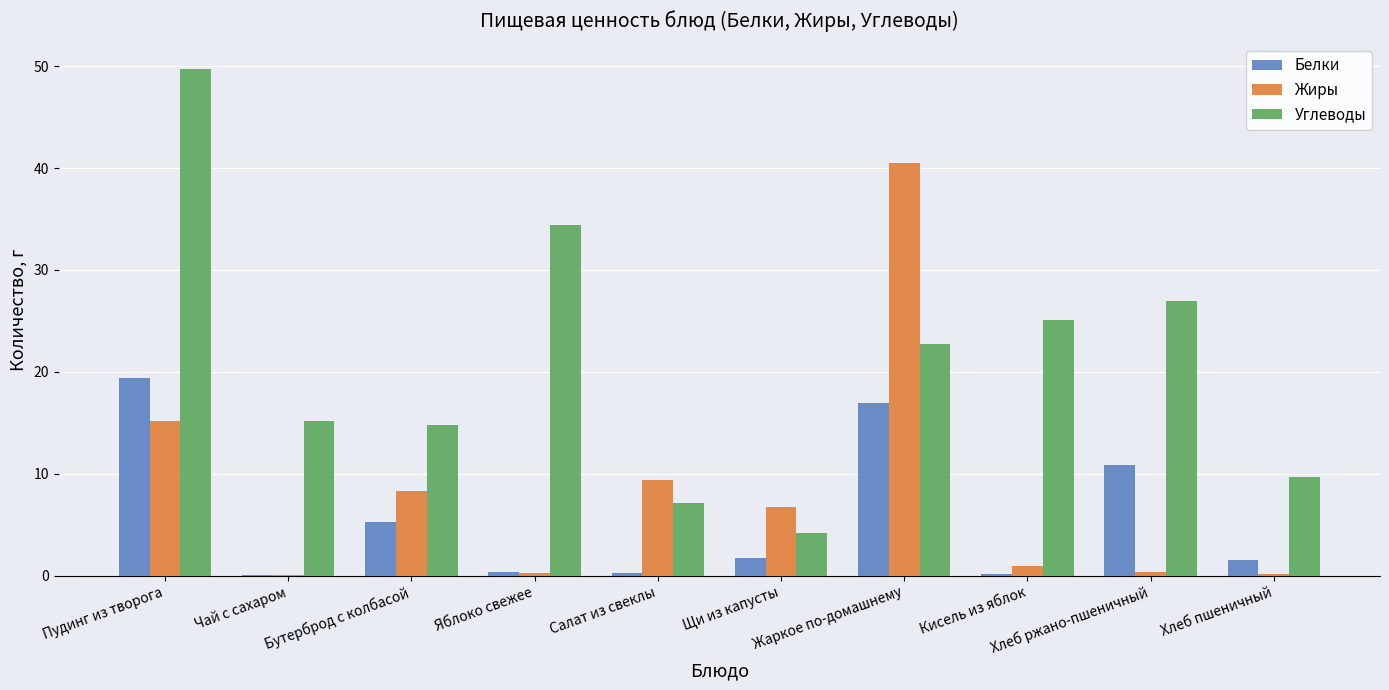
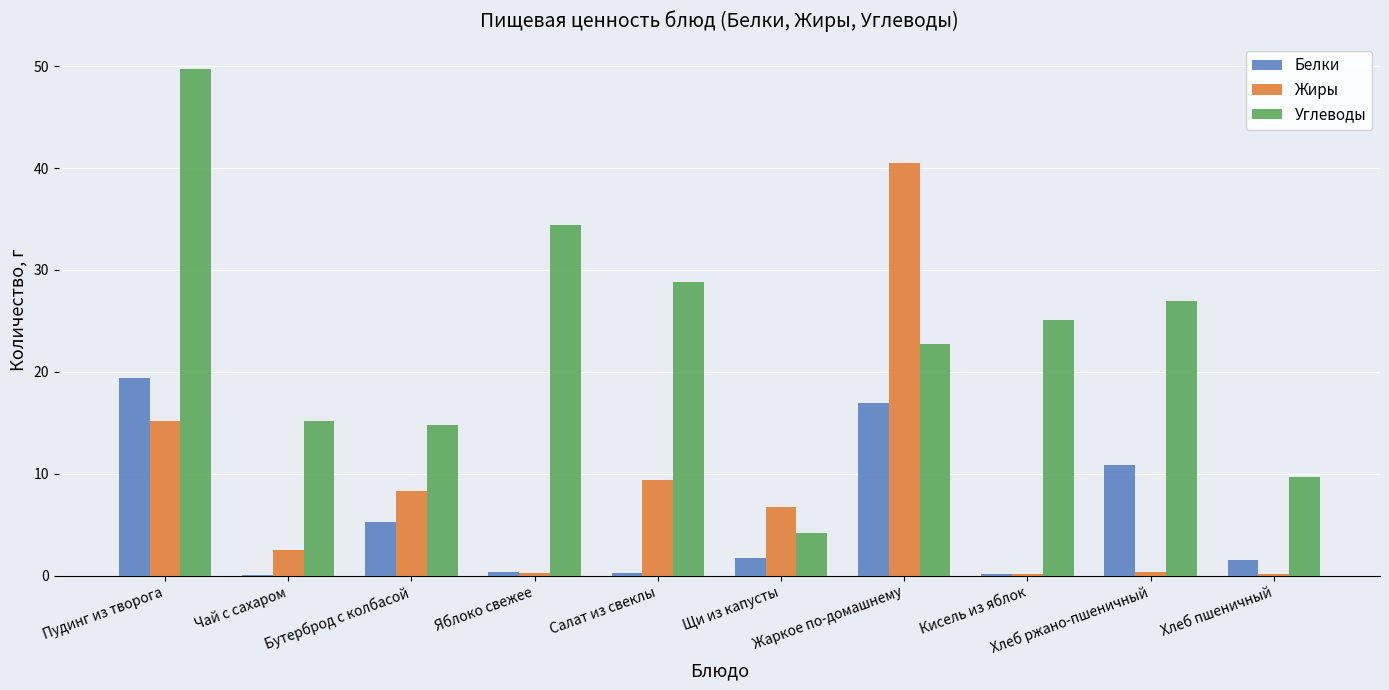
  {
    "Белки": {
      "Пудинг из творога": 19.4,
      "Бутерброд с колбасой": 5.3,
      "Яблоко свежее": 0.4,
      "Салат из свеклы": 0.3,
      "Щи из капусты": 1.8,
      "Жаркое по-домашнему": 16.9,
      "Хлеб ржано-пшеничный": 10.8,
      "Хлеб пшеничный": 1.6
    },
    "Жиры": {
      "Пудинг из творога": 15.2,
-     "Чай с сахаром": 0.0,
+     "Чай с сахаром": 2.5,
      "Бутерброд с колбасой": 8.3,
      "Яблоко свежее": 0.3,
      "Салат из свеклы": 9.4,
      "Щи из капусты": 6.7,
      "Жаркое по-домашнему": 40.5,
-     "Кисель из яблок": 1.0,
+     "Кисель из яблок": 0.1,
      "Хлеб ржано-пшеничный": 0.3
    },
    "Углеводы": {
      "Пудинг из творога": 49.7,
      "Чай с сахаром": 15.2,
      "Бутерброд с колбасой": 14.8,
      "Яблоко свежее": 34.4,
-     "Салат из свеклы": 7.2,
+     "Салат из свеклы": 28.8,
      "Щи из капусты": 4.1,
      "Жаркое по-домашнему": 22.7,
      "Кисель из яблок": 25.1,
      "Хлеб ржано-пшеничный": 27.0,
      "Хлеб пшеничный": 9.7
    }
  }
